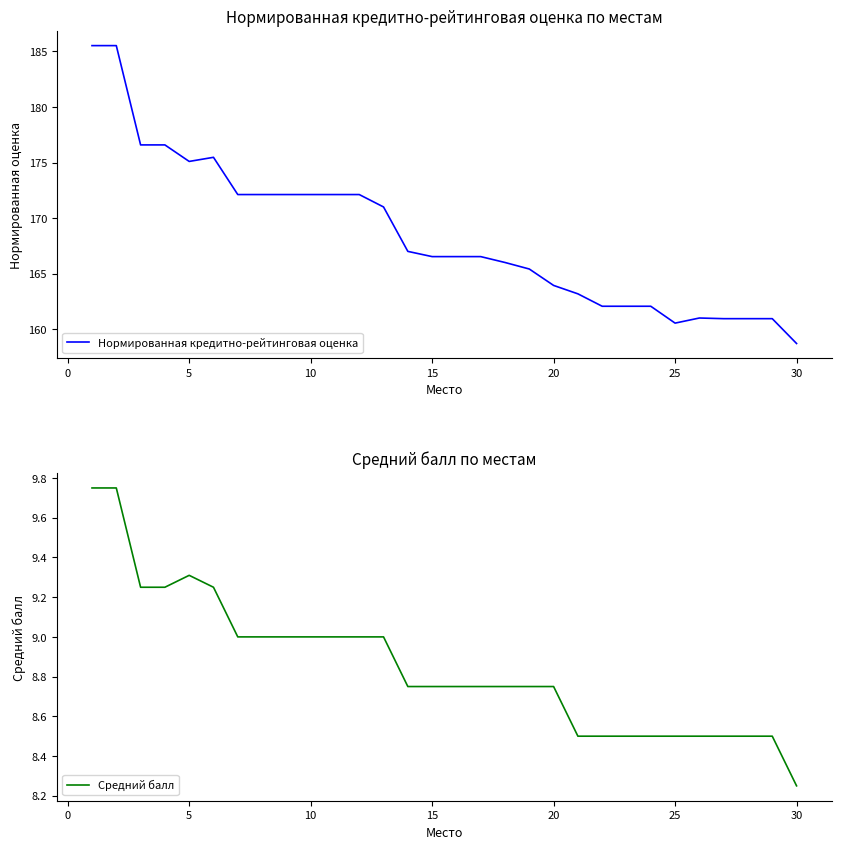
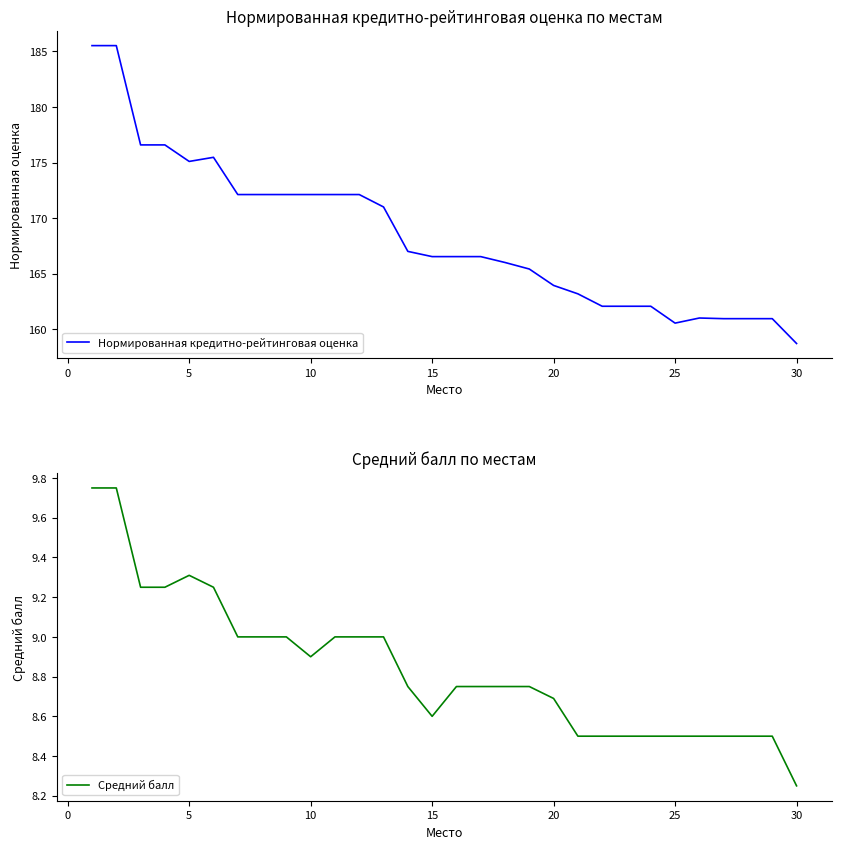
  {
    "Нормированная кредитно-рейтинговая оценка по местам": {
      "5": 175.1,
      "10": 172.1,
      "15": 166.5,
      "20": 163.9,
      "25": 160.5,
      "30": 158.7
    },
    "Средний балл по местам": {
      "5": 9.31,
-     "10": 9.0,
-     "15": 8.75,
-     "20": 8.75,
+     "10": 8.9,
+     "15": 8.60,
+     "20": 8.69,
      "25": 8.50,
      "30": 8.25
    }
  }
